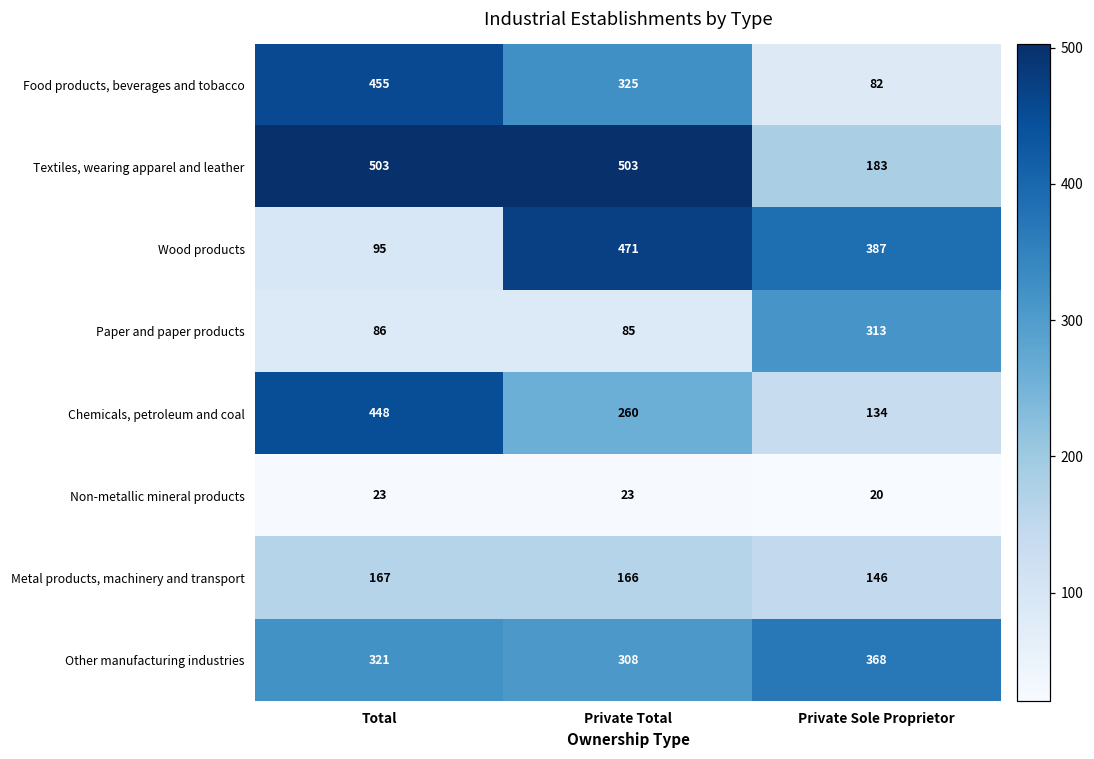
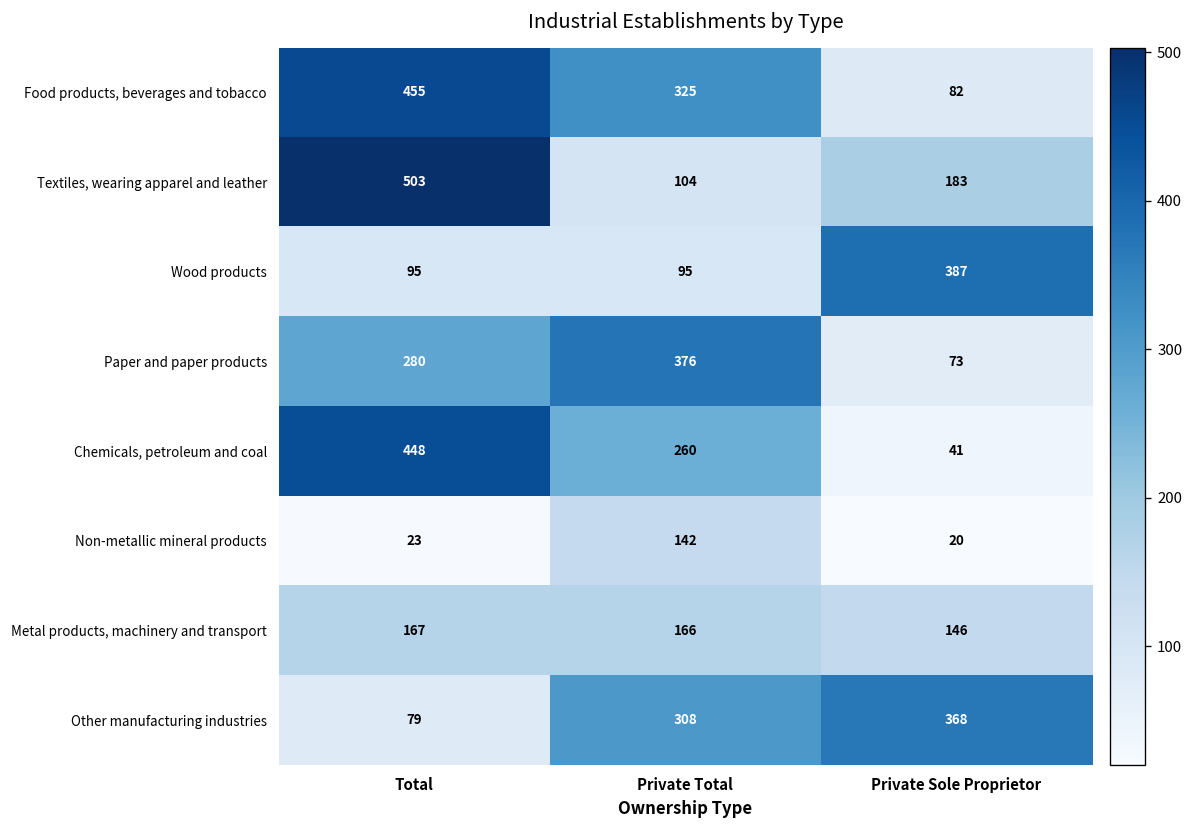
  {
    "Food products, beverages and tobacco": {
      "Total": 455,
      "Private Total": 325,
      "Private Sole Proprietor": 82
    },
    "Textiles, wearing apparel and leather": {
      "Total": 503,
-     "Private Total": 503,
+     "Private Total": 104,
      "Private Sole Proprietor": 183
    },
    "Wood products": {
      "Total": 95,
-     "Private Total": 471,
+     "Private Total": 95,
      "Private Sole Proprietor": 387
    },
    "Paper and paper products": {
-     "Total": 86,
-     "Private Total": 85,
-     "Private Sole Proprietor": 313
+     "Total": 280,
+     "Private Total": 376,
+     "Private Sole Proprietor": 73
    },
    "Chemicals, petroleum and coal": {
      "Total": 448,
      "Private Total": 260,
-     "Private Sole Proprietor": 134
+     "Private Sole Proprietor": 41
    },
    "Non-metallic mineral products": {
      "Total": 23,
-     "Private Total": 23,
+     "Private Total": 142,
      "Private Sole Proprietor": 20
    },
    "Metal products, machinery and transport": {
      "Total": 167,
      "Private Total": 166,
      "Private Sole Proprietor": 146
    },
    "Other manufacturing industries": {
-     "Total": 321,
+     "Total": 79,
      "Private Total": 308,
      "Private Sole Proprietor": 368
    }
  }
